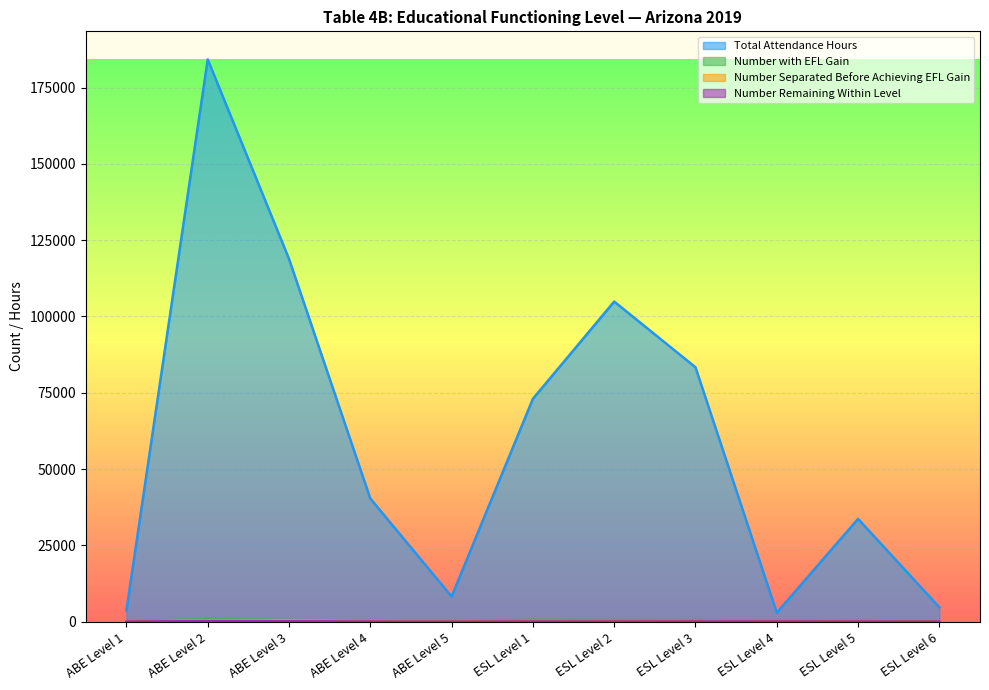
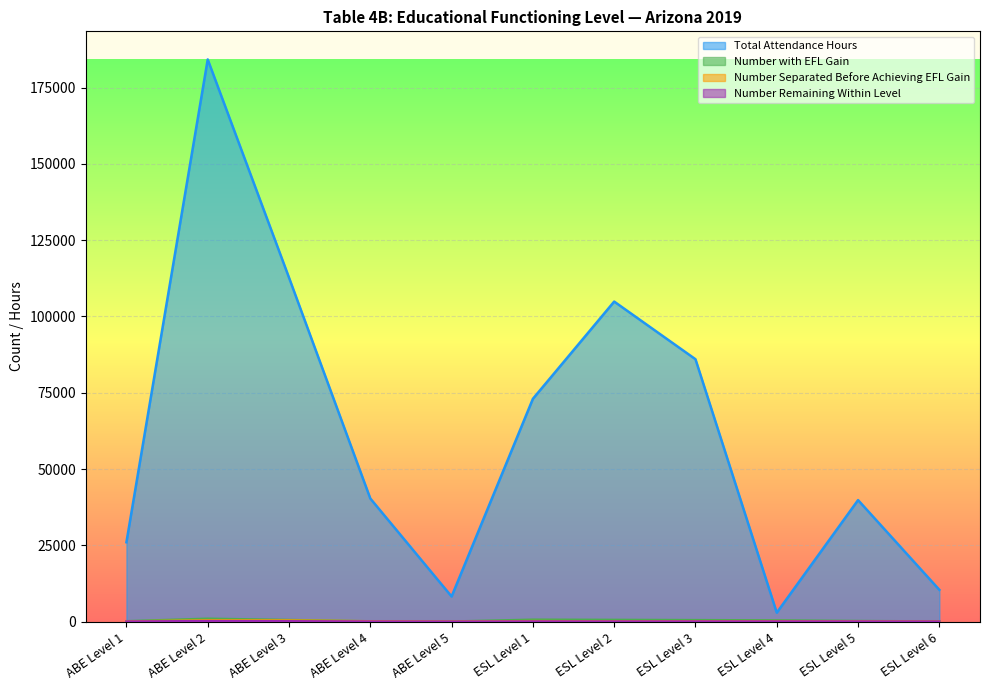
  {
    "Total Attendance Hours": {
-     "ABE Level 1": 4000,
+     "ABE Level 1": 26000,
      "ABE Level 2": 184000,
-     "ABE Level 3": 119000,
+     "ABE Level 3": 113000,
      "ABE Level 4": 40000,
      "ABE Level 5": 8000,
      "ESL Level 1": 73000,
      "ESL Level 2": 105000,
-     "ESL Level 3": 83000,
+     "ESL Level 3": 86000,
      "ESL Level 4": 3000,
-     "ESL Level 5": 34000,
-     "ESL Level 6": 5000
+     "ESL Level 5": 40000,
+     "ESL Level 6": 10000
    }
  }
